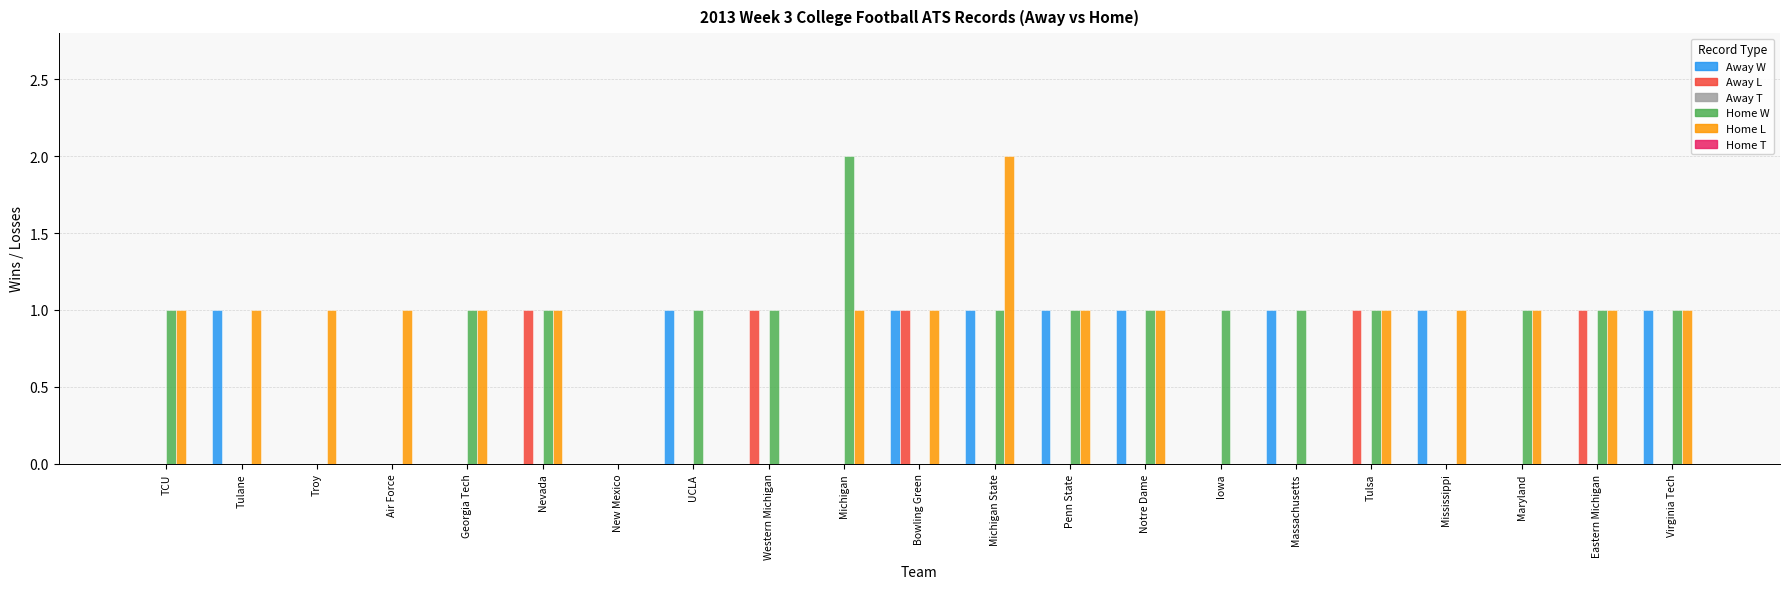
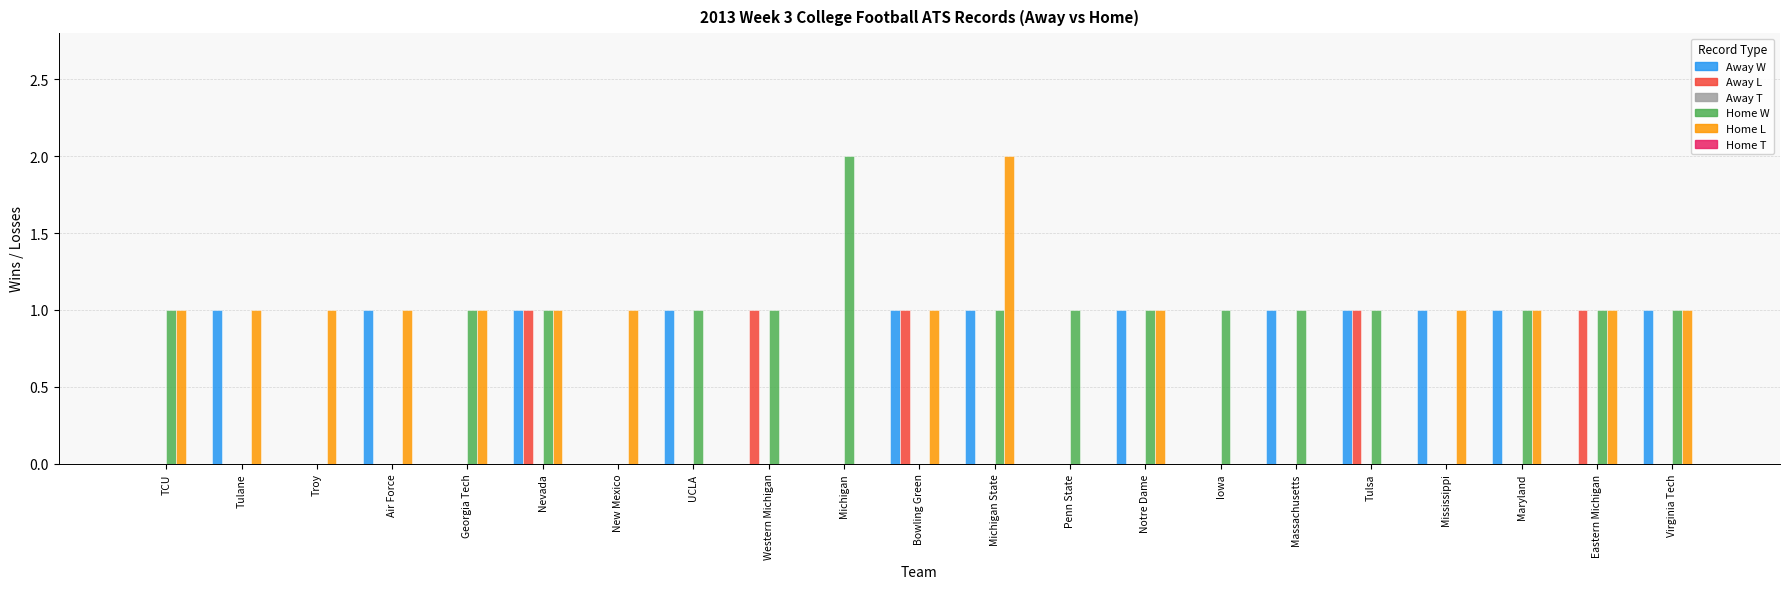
  {
    "Away W": {
      "TCU": 0,
      "Tulane": 1,
      "Troy": 0,
-     "Air Force": 0,
+     "Air Force": 1,
      "Georgia Tech": 0,
-     "Nevada": 0,
+     "Nevada": 1,
      "New Mexico": 0,
      "UCLA": 1,
      "Western Michigan": 0,
      "Michigan": 0,
      "Bowling Green": 1,
      "Michigan State": 1,
-     "Penn State": 1,
+     "Penn State": 0,
      "Notre Dame": 1,
      "Iowa": 0,
      "Massachusetts": 1,
-     "Tulsa": 0,
+     "Tulsa": 1,
      "Mississippi": 1,
-     "Maryland": 0,
+     "Maryland": 1,
      "Eastern Michigan": 0,
      "Virginia Tech": 1
    },
    "Away T": {
      "TCU": 0,
      "Tulane": 0,
      "Troy": 0,
      "Air Force": 0,
      "Georgia Tech": 0,
      "Nevada": 0,
      "New Mexico": 0,
      "UCLA": 0,
      "Western Michigan": 0,
      "Michigan": 0,
      "Bowling Green": 0,
      "Michigan State": 0,
      "Penn State": 0,
      "Notre Dame": 0,
      "Iowa": 0,
      "Massachusetts": 0,
      "Tulsa": 0,
      "Mississippi": 0,
      "Maryland": 0,
      "Eastern Michigan": 0,
      "Virginia Tech": 0
    },
    "Home W": {
      "TCU": 1,
      "Tulane": 0,
      "Troy": 0,
      "Air Force": 0,
      "Georgia Tech": 1,
      "Nevada": 1,
      "New Mexico": 0,
      "UCLA": 1,
      "Western Michigan": 1,
      "Michigan": 2,
      "Bowling Green": 0,
      "Michigan State": 1,
      "Penn State": 1,
      "Notre Dame": 1,
      "Iowa": 1,
      "Massachusetts": 1,
      "Tulsa": 1,
      "Mississippi": 0,
      "Maryland": 1,
      "Eastern Michigan": 1,
      "Virginia Tech": 1
    },
    "Home L": {
      "TCU": 1,
      "Tulane": 1,
      "Troy": 1,
      "Air Force": 1,
      "Georgia Tech": 1,
      "Nevada": 1,
-     "New Mexico": 0,
+     "New Mexico": 1,
      "UCLA": 0,
      "Western Michigan": 0,
-     "Michigan": 1,
+     "Michigan": 0,
      "Bowling Green": 1,
      "Michigan State": 2,
-     "Penn State": 1,
+     "Penn State": 0,
      "Notre Dame": 1,
      "Iowa": 0,
      "Massachusetts": 0,
-     "Tulsa": 1,
+     "Tulsa": 0,
      "Mississippi": 1,
      "Maryland": 1,
      "Eastern Michigan": 1,
      "Virginia Tech": 1
    }
  }
